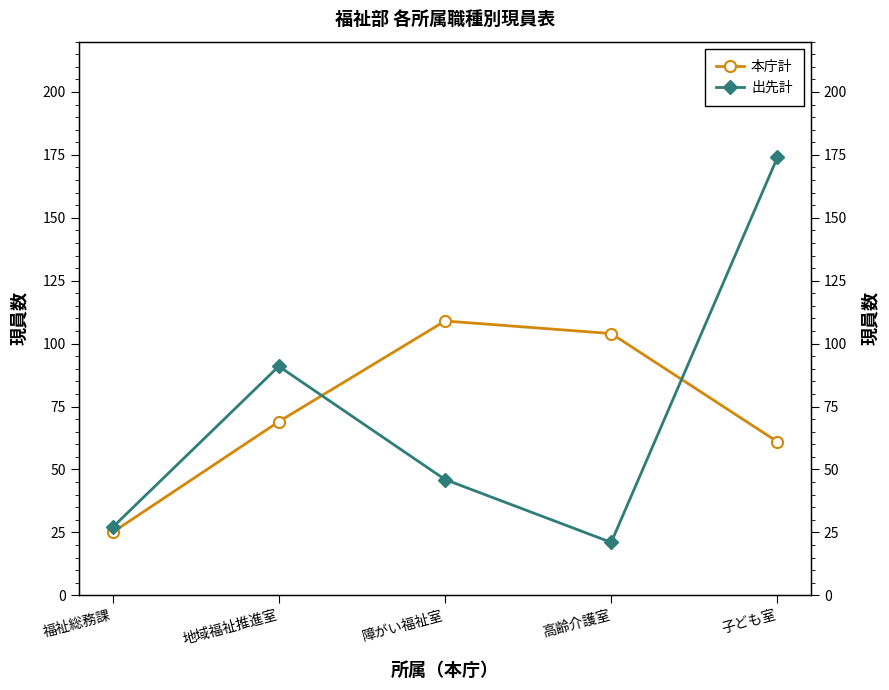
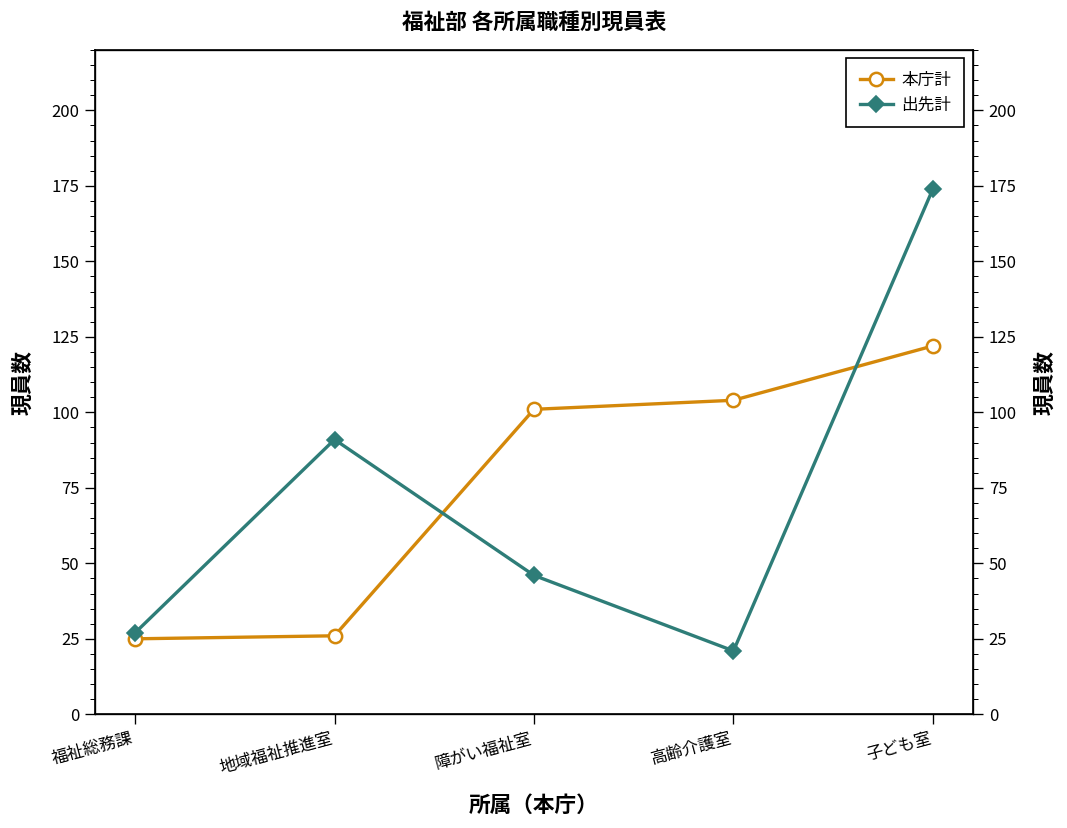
  {
    "本庁計": {
      "福祉総務課": 25,
-     "地域福祉推進室": 69,
-     "障がい福祉室": 109,
+     "地域福祉推進室": 26,
+     "障がい福祉室": 101,
      "高齢介護室": 104,
-     "子ども室": 61
+     "子ども室": 122
    },
    "出先計": {
      "福祉総務課": 27,
      "地域福祉推進室": 91,
      "障がい福祉室": 46,
      "高齢介護室": 21,
      "子ども室": 174
    }
  }
